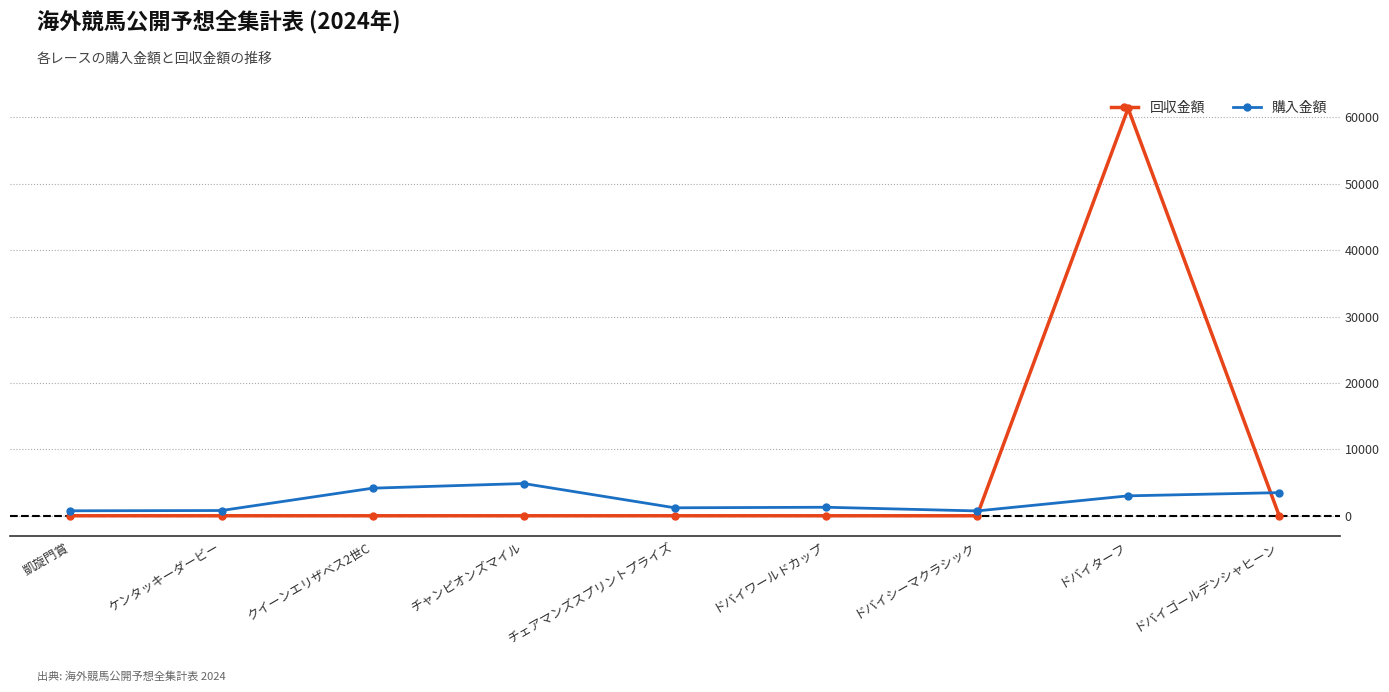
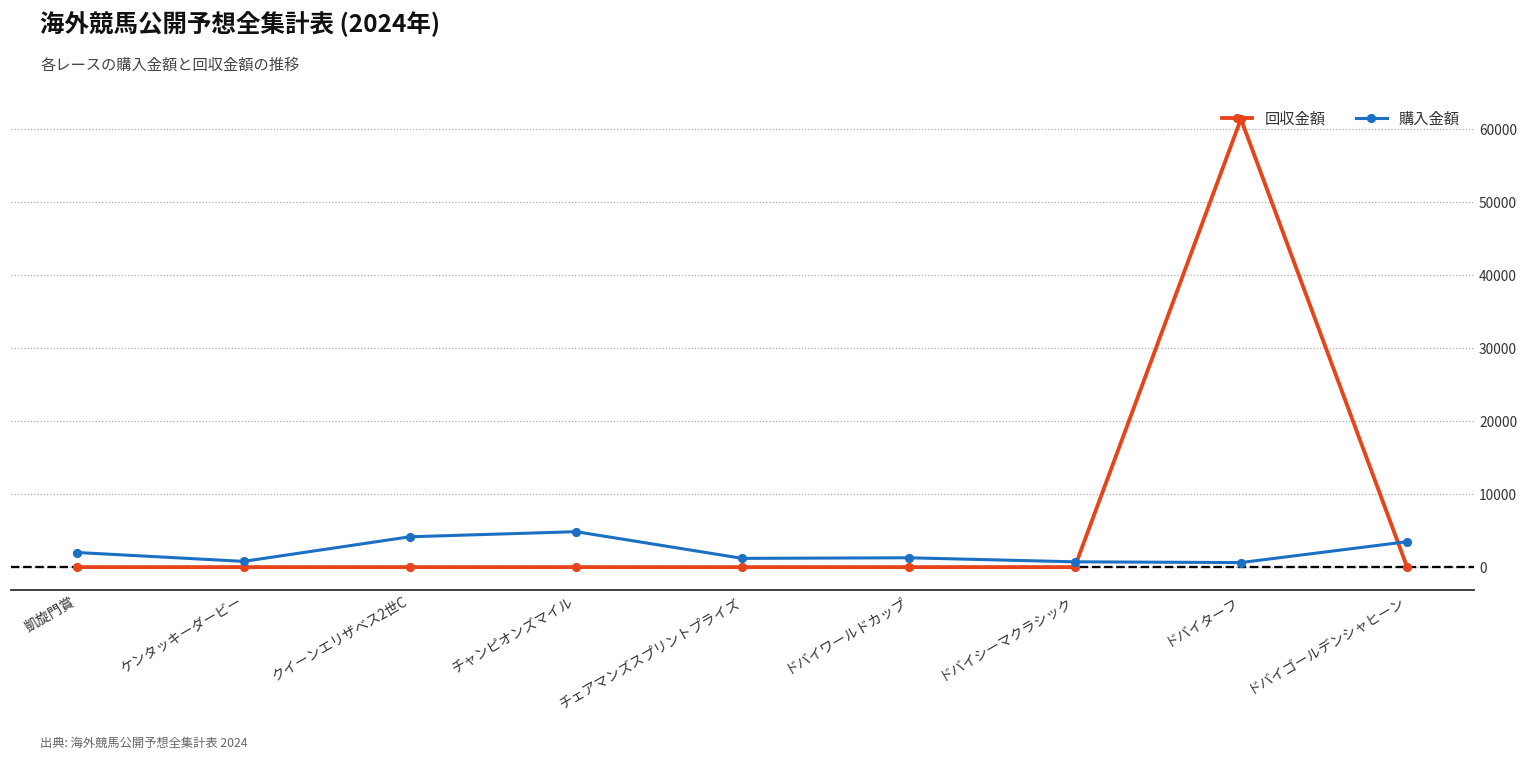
  {
    "回収金額": {
      "凱旋門賞": 0,
      "ケンタッキーダービー": 0,
      "クイーンエリザベス2世C": 0,
      "チャンピオンズマイル": 0,
      "チェアマンズスプリントプライズ": 0,
      "ドバイワールドカップ": 0,
      "ドバイシーマクラシック": 0,
      "ドバイターフ": 61000,
      "ドバイゴールデンシャヒーン": 0
    },
    "購入金額": {
-     "凱旋門賞": 1000,
+     "凱旋門賞": 2000,
      "ケンタッキーダービー": 1000,
      "クイーンエリザベス2世C": 4000,
      "チャンピオンズマイル": 5000,
      "チェアマンズスプリントプライズ": 1000,
      "ドバイワールドカップ": 1000,
      "ドバイシーマクラシック": 1000,
-     "ドバイターフ": 3000,
+     "ドバイターフ": 1000,
      "ドバイゴールデンシャヒーン": 3000
    }
  }
